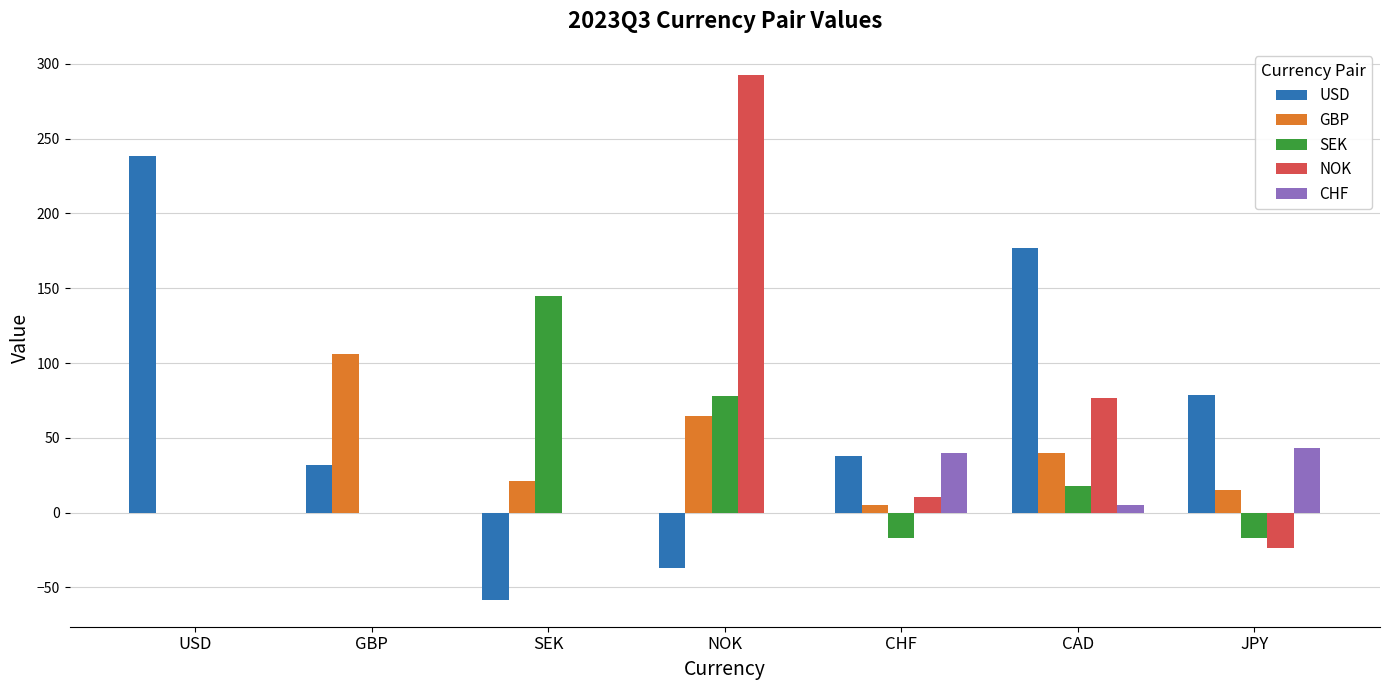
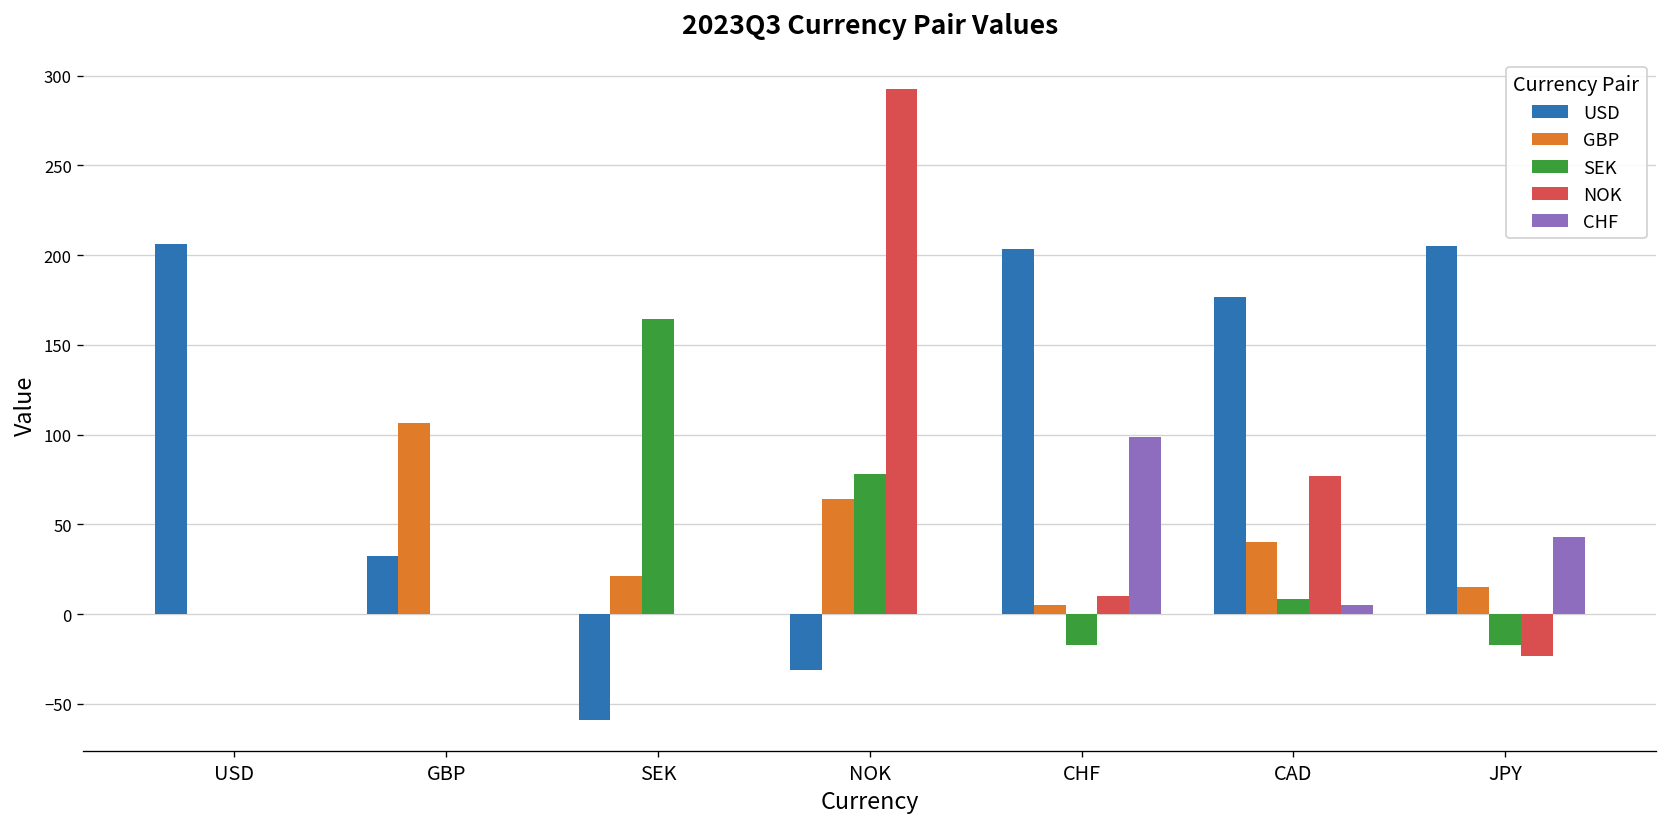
  {
    "USD": {
-     "USD": 238,
+     "USD": 206,
      "GBP": 32,
      "SEK": -59,
-     "NOK": -37,
-     "CHF": 38,
+     "NOK": -31,
+     "CHF": 204,
      "CAD": 177,
-     "JPY": 78
+     "JPY": 205
    },
    "SEK": {
      "USD": 0,
      "GBP": 0,
-     "SEK": 145,
+     "SEK": 164,
      "NOK": 78,
      "CHF": -17,
-     "CAD": 17,
+     "CAD": 8,
      "JPY": -17
    },
    "CHF": {
      "USD": 0,
      "GBP": 0,
      "SEK": 0,
      "NOK": 0,
-     "CHF": 40,
+     "CHF": 98,
      "CAD": 5,
      "JPY": 43
    }
  }
